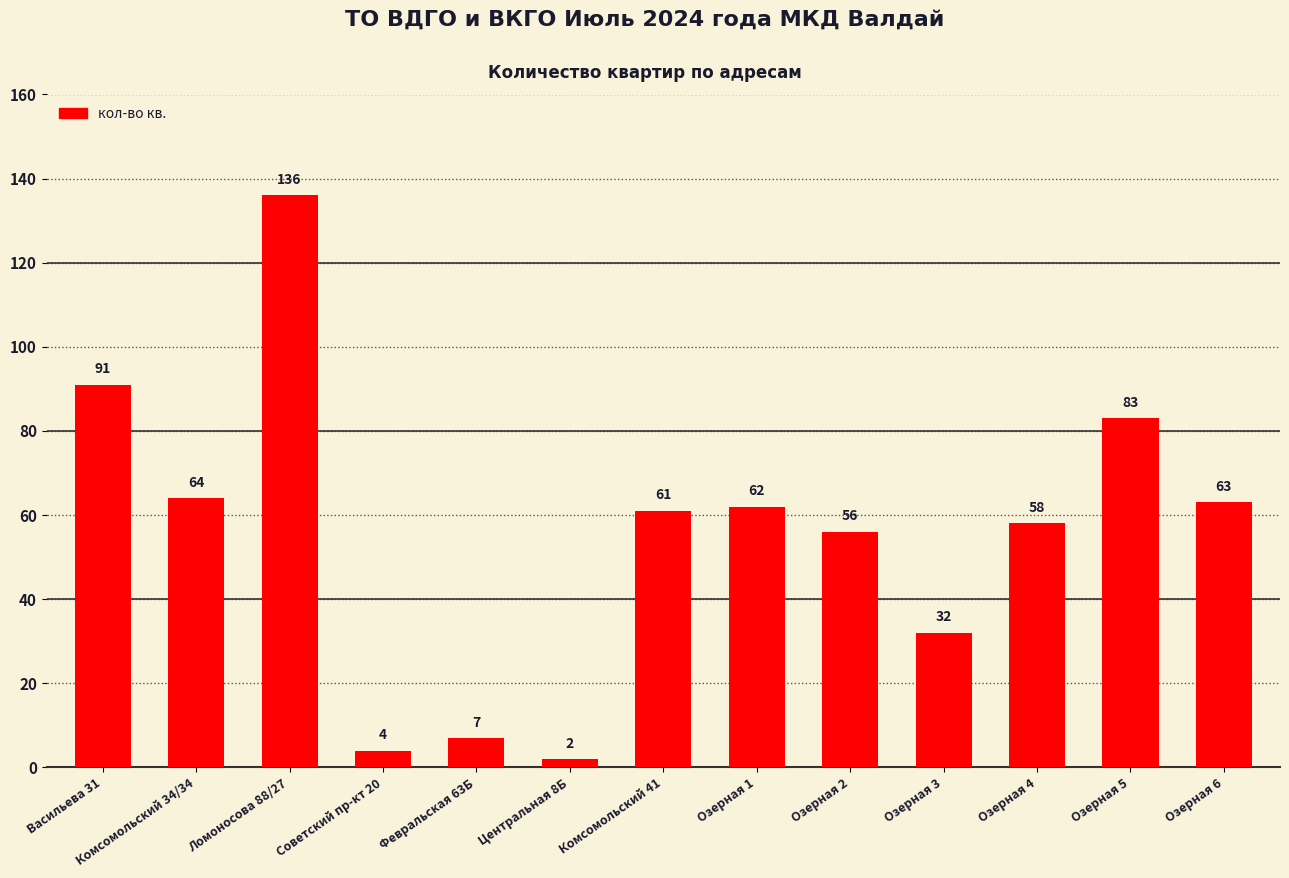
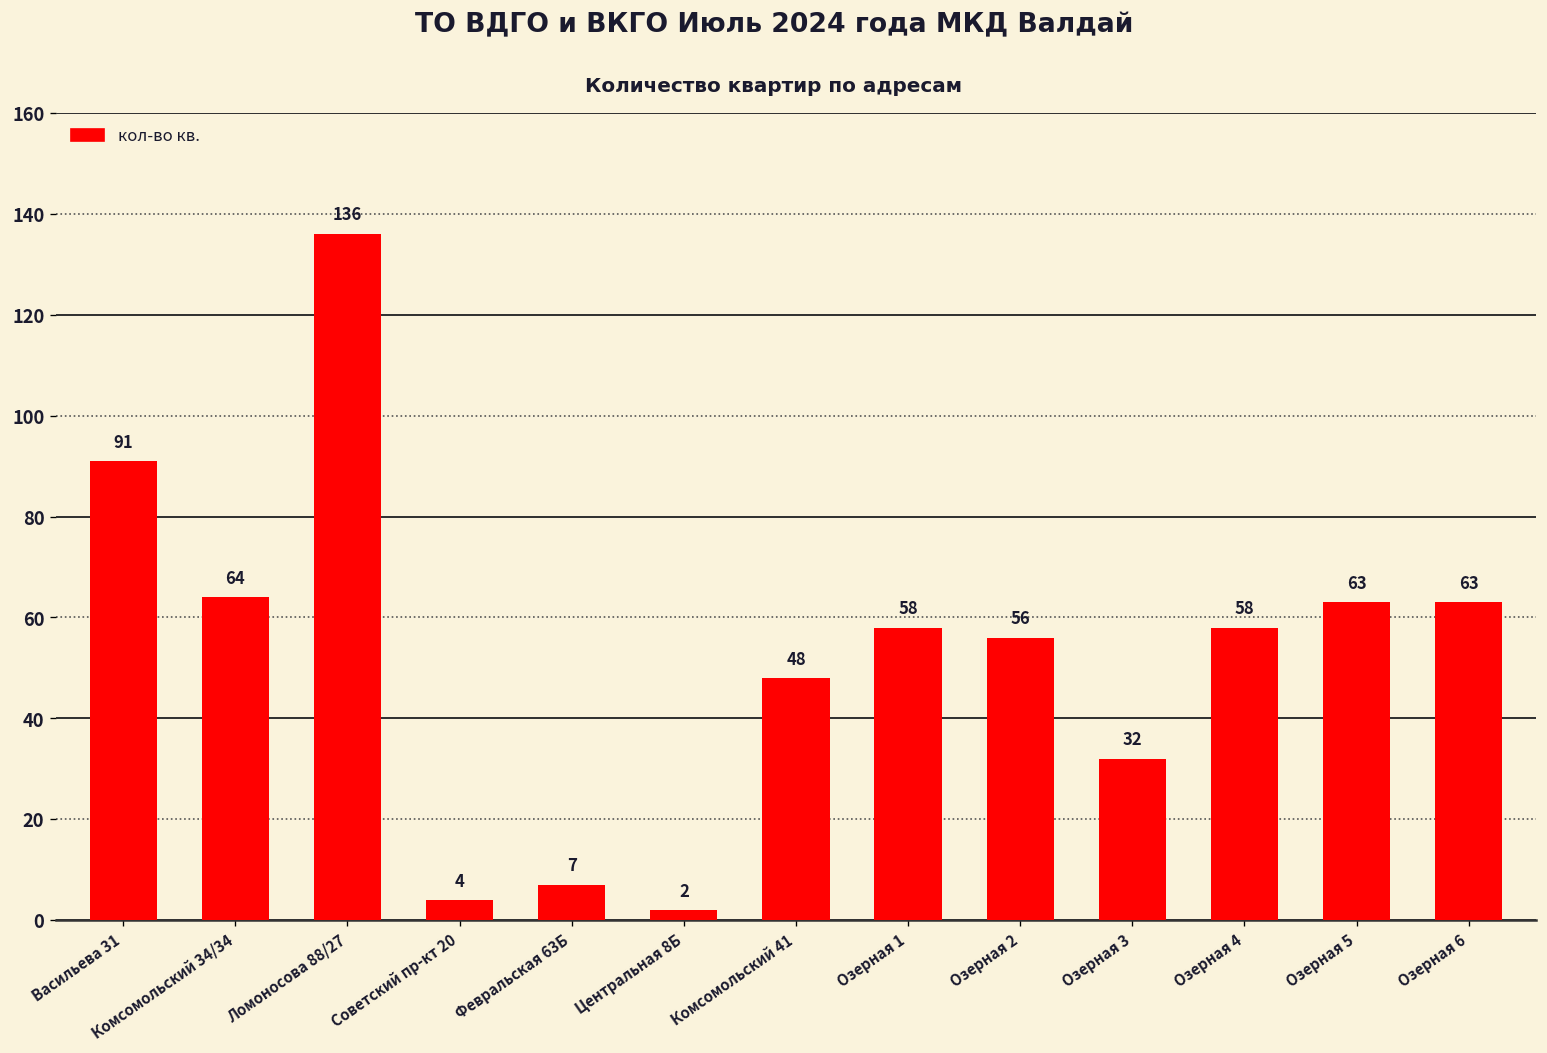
  {
    "Васильева 31": 91,
    "Комсомольский 34/34": 64,
    "Ломоносова 88/27": 136,
    "Советский пр-кт 20": 4,
    "Февральская 63Б": 7,
    "Центральная 8Б": 2,
-   "Комсомольский 41": 61,
-   "Озерная 1": 62,
+   "Комсомольский 41": 48,
+   "Озерная 1": 58,
    "Озерная 2": 56,
    "Озерная 3": 32,
    "Озерная 4": 58,
-   "Озерная 5": 83,
+   "Озерная 5": 63,
    "Озерная 6": 63
  }
